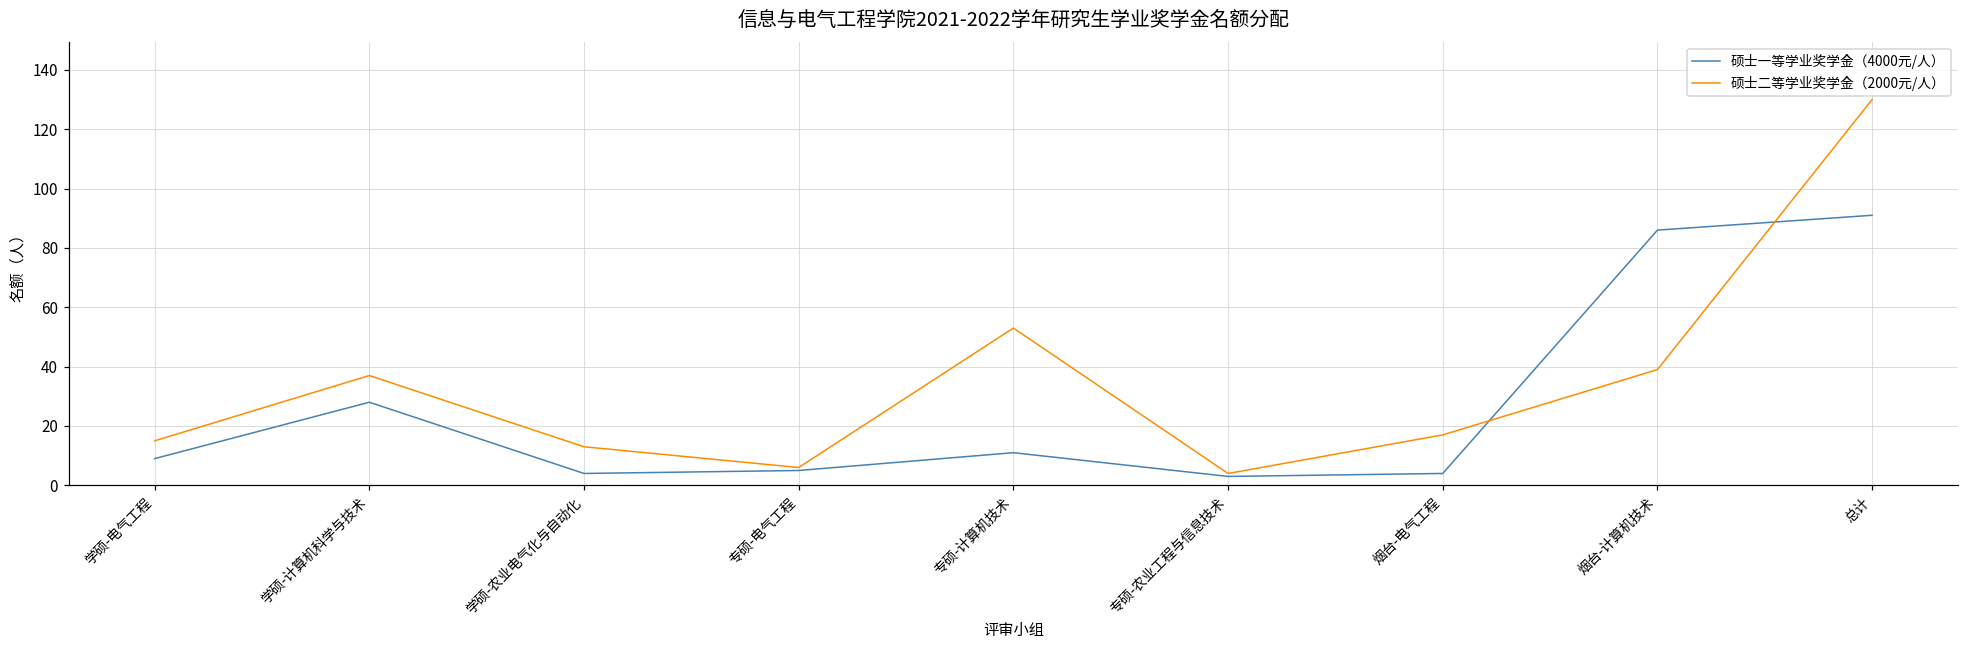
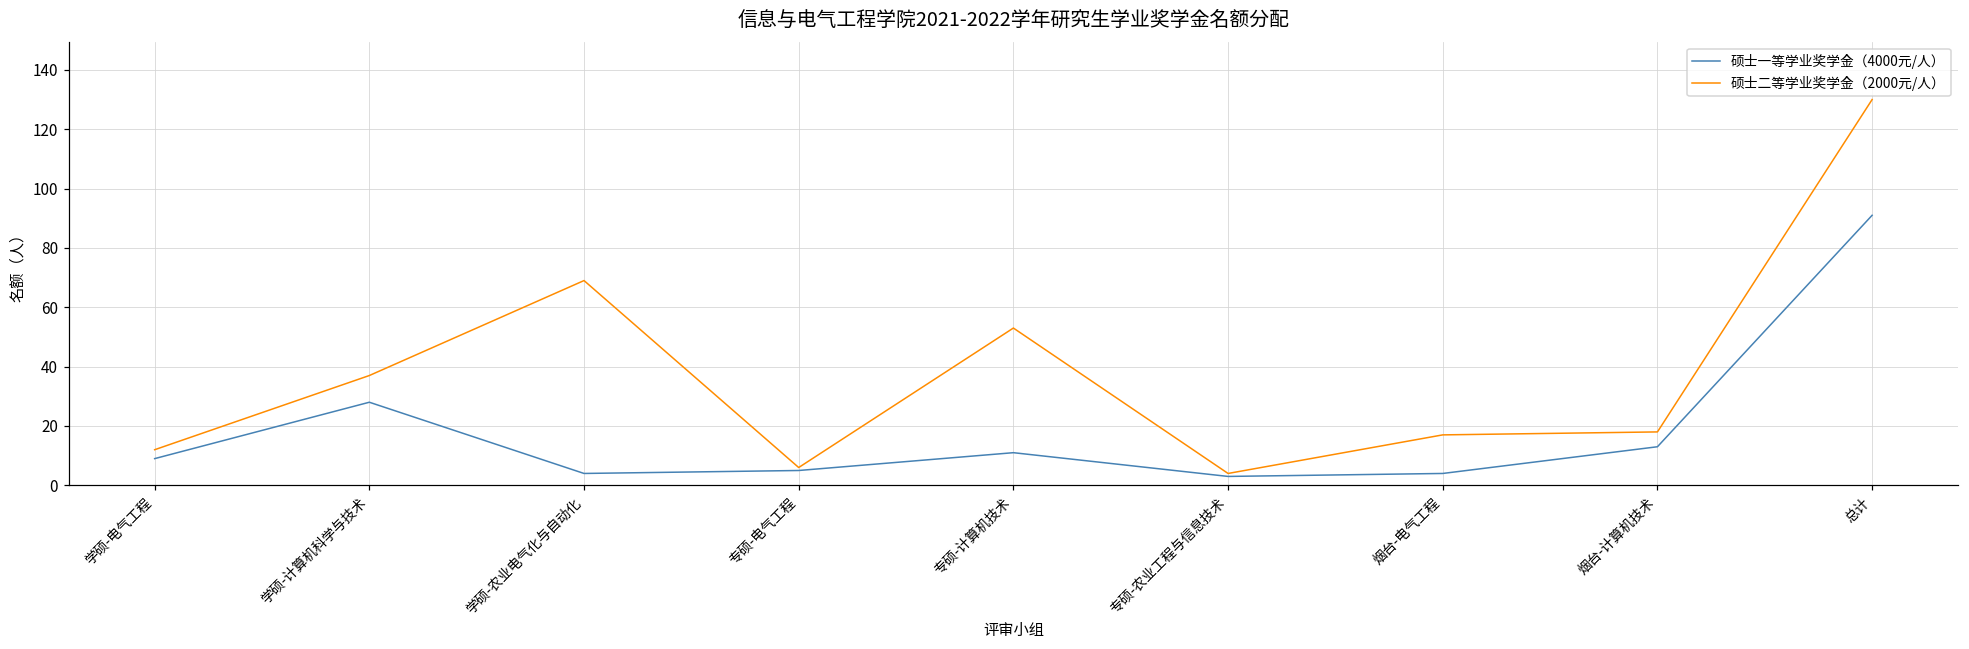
  {
    "硕士一等学业奖学金（4000元/人）": {
      "学硕-电气工程": 9,
      "学硕-计算机科学与技术": 28,
      "学硕-农业电气化与自动化": 4,
      "专硕-电气工程": 5,
      "专硕-计算机技术": 11,
      "专硕-农业工程与信息技术": 3,
      "烟台-电气工程": 4,
-     "烟台-计算机技术": 86,
+     "烟台-计算机技术": 13,
      "总计": 91
    },
    "硕士二等学业奖学金（2000元/人）": {
-     "学硕-电气工程": 15,
+     "学硕-电气工程": 12,
      "学硕-计算机科学与技术": 37,
-     "学硕-农业电气化与自动化": 13,
+     "学硕-农业电气化与自动化": 69,
      "专硕-电气工程": 6,
      "专硕-计算机技术": 53,
      "专硕-农业工程与信息技术": 4,
      "烟台-电气工程": 17,
-     "烟台-计算机技术": 39,
+     "烟台-计算机技术": 18,
      "总计": 130
    }
  }
